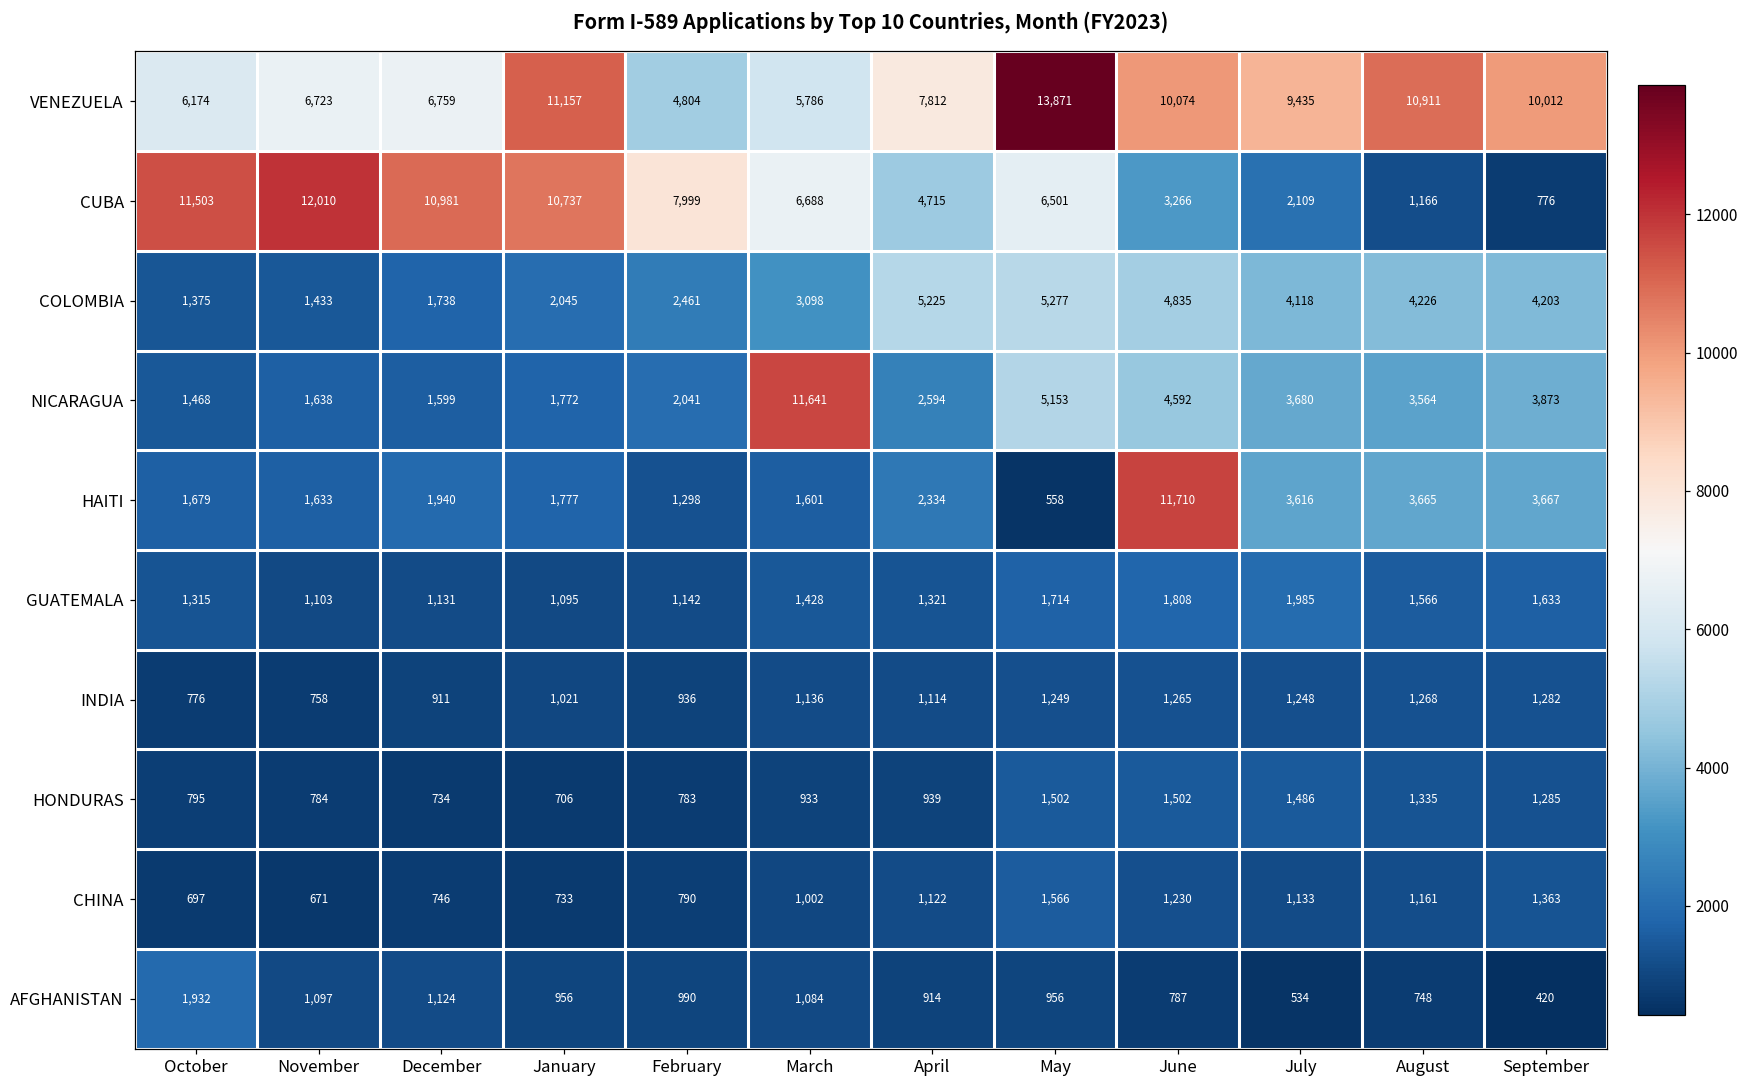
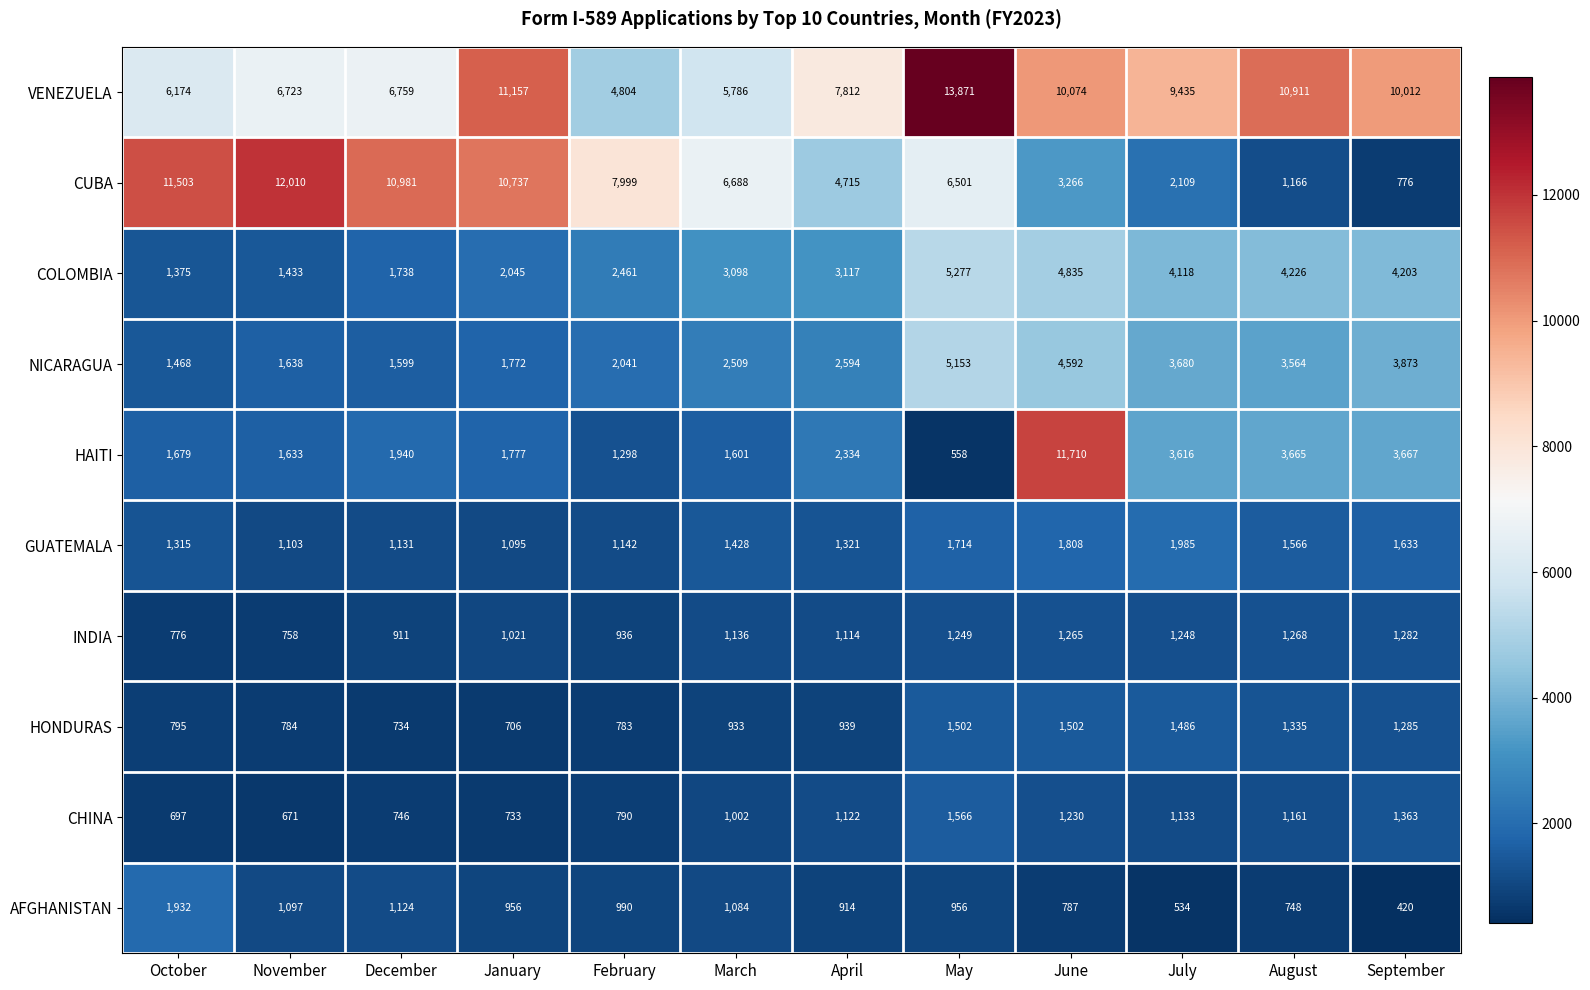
  {
    "VENEZUELA": {
      "October": "6,174",
      "November": "6,723",
      "December": "6,759",
      "January": "11,157",
      "February": "4,804",
      "March": "5,786",
      "April": "7,812",
      "May": "13,871",
      "June": "10,074",
      "July": "9,435",
      "August": "10,911",
      "September": "10,012"
    },
    "CUBA": {
      "October": "11,503",
      "November": "12,010",
      "December": "10,981",
      "January": "10,737",
      "February": "7,999",
      "March": "6,688",
      "April": "4,715",
      "May": "6,501",
      "June": "3,266",
      "July": "2,109",
      "August": "1,166",
      "September": "776"
    },
    "COLOMBIA": {
      "October": "1,375",
      "November": "1,433",
      "December": "1,738",
      "January": "2,045",
      "February": "2,461",
      "March": "3,098",
-     "April": "5,225",
+     "April": "3,117",
      "May": "5,277",
      "June": "4,835",
      "July": "4,118",
      "August": "4,226",
      "September": "4,203"
    },
    "NICARAGUA": {
      "October": "1,468",
      "November": "1,638",
      "December": "1,599",
      "January": "1,772",
      "February": "2,041",
-     "March": "11,641",
+     "March": "2,509",
      "April": "2,594",
      "May": "5,153",
      "June": "4,592",
      "July": "3,680",
      "August": "3,564",
      "September": "3,873"
    },
    "HAITI": {
      "October": "1,679",
      "November": "1,633",
      "December": "1,940",
      "January": "1,777",
      "February": "1,298",
      "March": "1,601",
      "April": "2,334",
      "May": "558",
      "June": "11,710",
      "July": "3,616",
      "August": "3,665",
      "September": "3,667"
    },
    "GUATEMALA": {
      "October": "1,315",
      "November": "1,103",
      "December": "1,131",
      "January": "1,095",
      "February": "1,142",
      "March": "1,428",
      "April": "1,321",
      "May": "1,714",
      "June": "1,808",
      "July": "1,985",
      "August": "1,566",
      "September": "1,633"
    },
    "INDIA": {
      "October": "776",
      "November": "758",
      "December": "911",
      "January": "1,021",
      "February": "936",
      "March": "1,136",
      "April": "1,114",
      "May": "1,249",
      "June": "1,265",
      "July": "1,248",
      "August": "1,268",
      "September": "1,282"
    },
    "HONDURAS": {
      "October": "795",
      "November": "784",
      "December": "734",
      "January": "706",
      "February": "783",
      "March": "933",
      "April": "939",
      "May": "1,502",
      "June": "1,502",
      "July": "1,486",
      "August": "1,335",
      "September": "1,285"
    },
    "CHINA": {
      "October": "697",
      "November": "671",
      "December": "746",
      "January": "733",
      "February": "790",
      "March": "1,002",
      "April": "1,122",
      "May": "1,566",
      "June": "1,230",
      "July": "1,133",
      "August": "1,161",
      "September": "1,363"
    },
    "AFGHANISTAN": {
      "October": "1,932",
      "November": "1,097",
      "December": "1,124",
      "January": "956",
      "February": "990",
      "March": "1,084",
      "April": "914",
      "May": "956",
      "June": "787",
      "July": "534",
      "August": "748",
      "September": "420"
    }
  }
